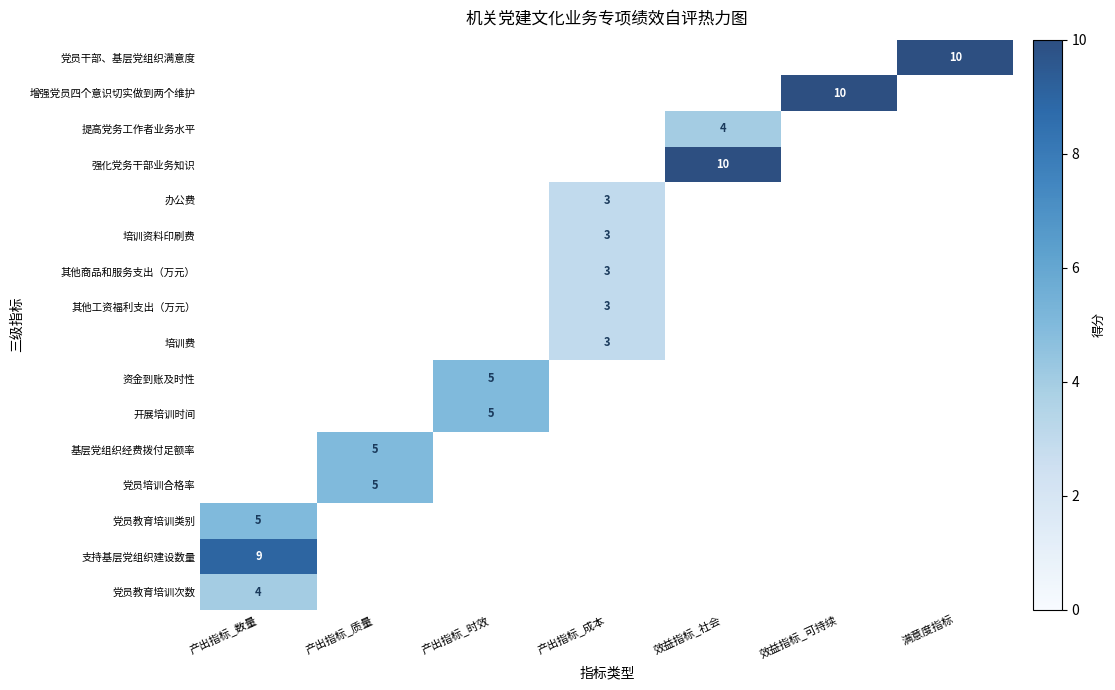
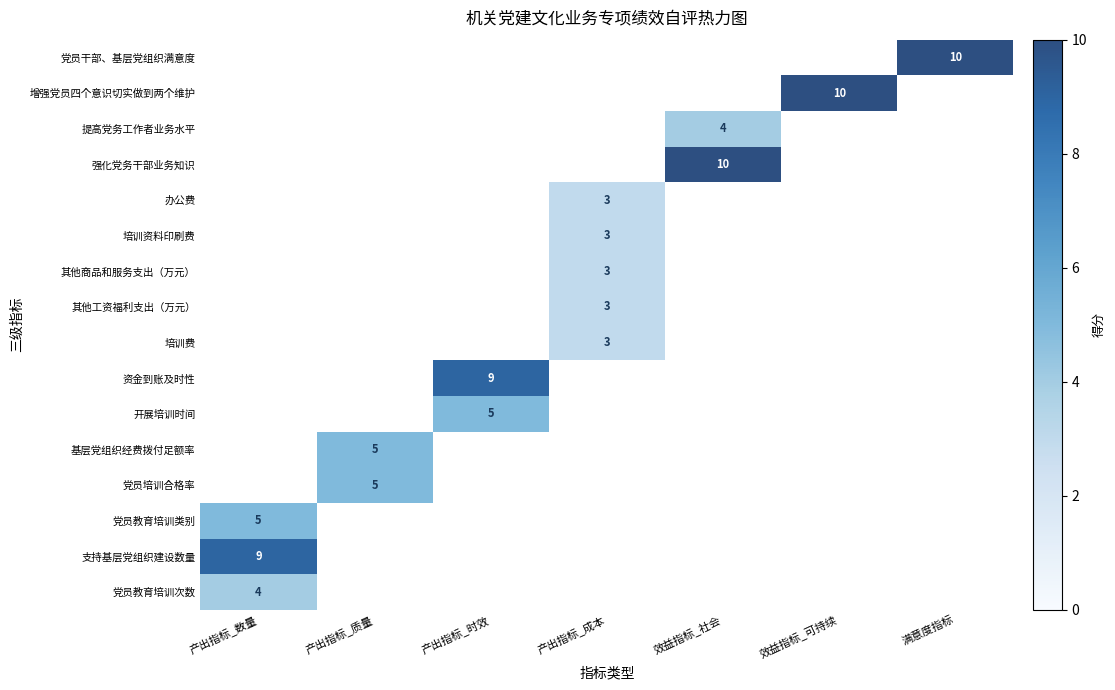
  {
    "党员干部、基层党组织满意度": {
      "满意度指标": 10
    },
    "增强党员四个意识切实做到两个维护": {
      "效益指标_可持续": 10
    },
    "提高党务工作者业务水平": {
      "效益指标_社会": 4
    },
    "强化党务干部业务知识": {
      "效益指标_社会": 10
    },
    "办公费": {
      "产出指标_成本": 3
    },
    "培训资料印刷费": {
      "产出指标_成本": 3
    },
    "其他商品和服务支出（万元）": {
      "产出指标_成本": 3
    },
    "其他工资福利支出（万元）": {
      "产出指标_成本": 3
    },
    "培训费": {
      "产出指标_成本": 3
    },
    "资金到账及时性": {
-     "产出指标_时效": 5
+     "产出指标_时效": 9
    },
    "开展培训时间": {
      "产出指标_时效": 5
    },
    "基层党组织经费拨付足额率": {
      "产出指标_质量": 5
    },
    "党员培训合格率": {
      "产出指标_质量": 5
    },
    "党员教育培训类别": {
      "产出指标_数量": 5
    },
    "支持基层党组织建设数量": {
      "产出指标_数量": 9
    },
    "党员教育培训次数": {
      "产出指标_数量": 4
    }
  }
